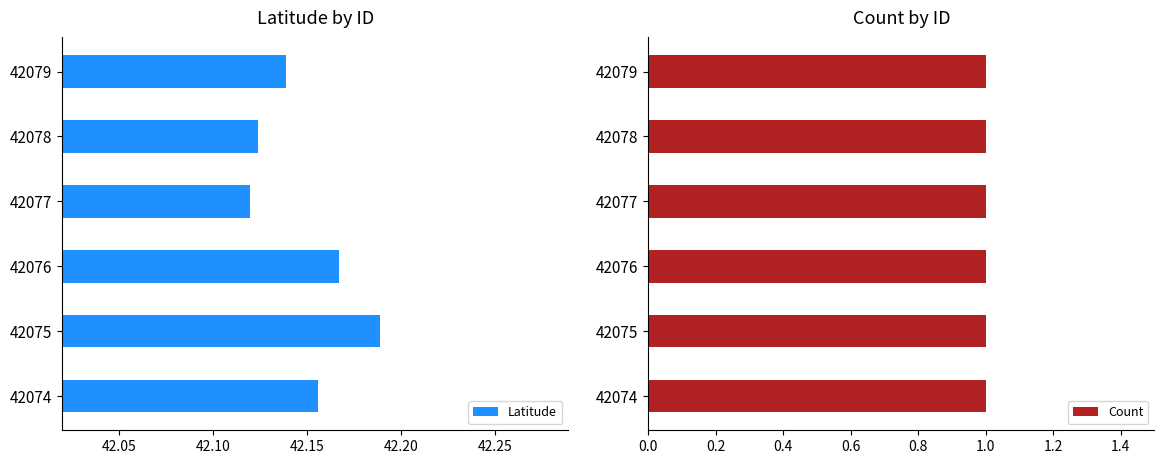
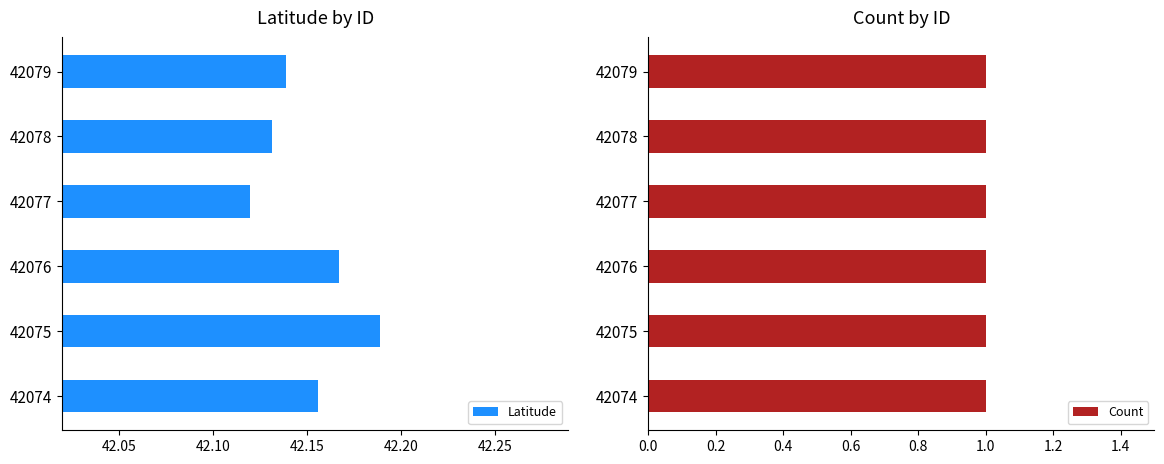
  {
    "Latitude by ID": {
      "42079": 42.139,
-     "42078": 42.124,
+     "42078": 42.131,
      "42077": 42.120,
      "42076": 42.167,
      "42075": 42.189,
      "42074": 42.156
    },
    "Count by ID": {
      "42079": 1.00,
      "42078": 1.00,
      "42077": 1.00,
      "42076": 1.00,
      "42075": 1.00,
      "42074": 1.00
    }
  }
